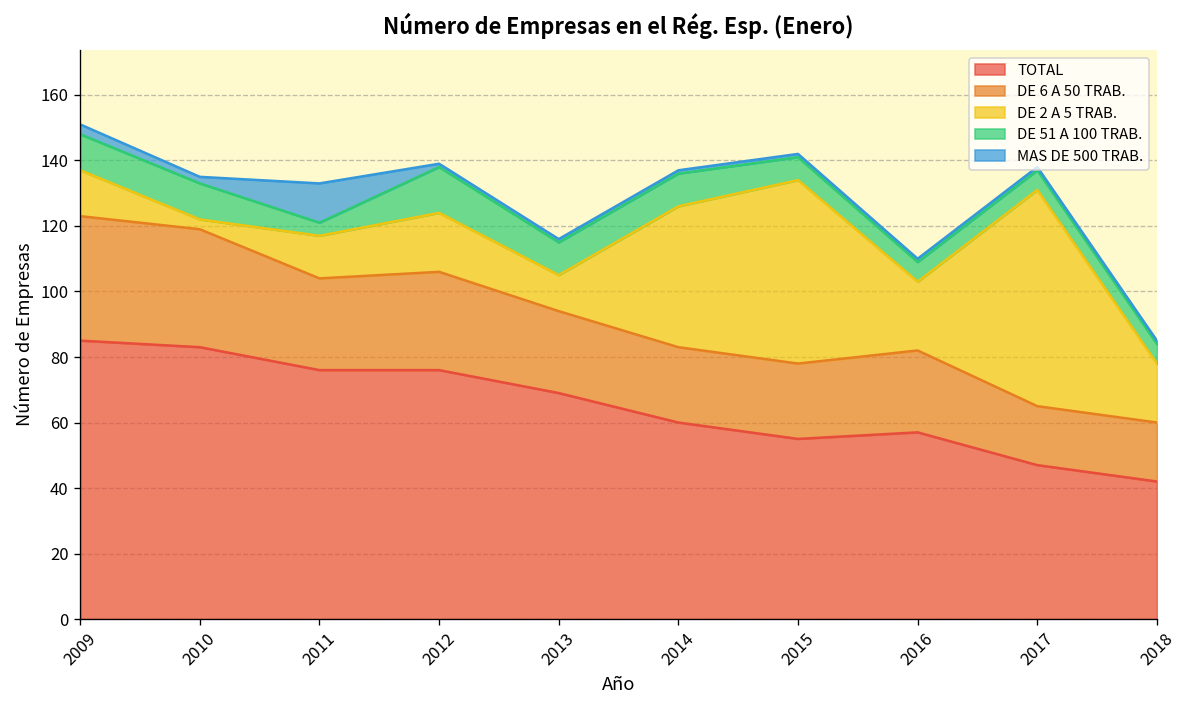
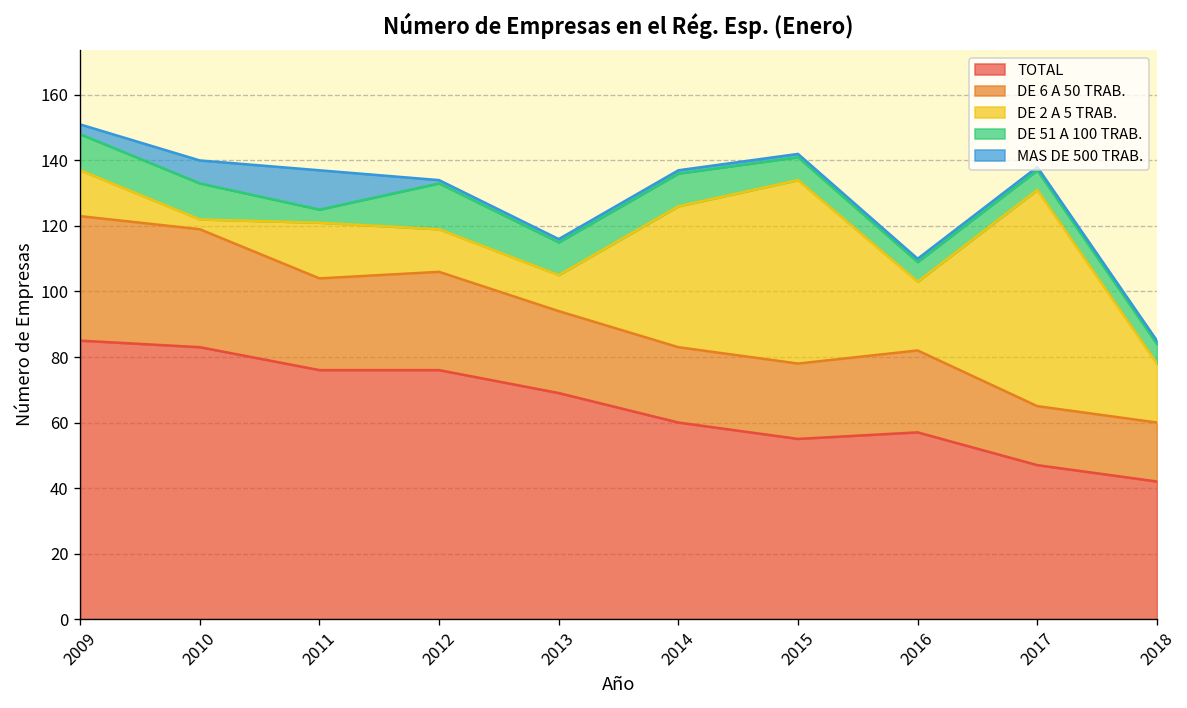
  {
    "DE 2 A 5 TRAB.": {
      "2009": 14,
      "2010": 3,
-     "2011": 13,
-     "2012": 18,
+     "2011": 17,
+     "2012": 13,
      "2013": 11,
      "2014": 43,
      "2015": 56,
      "2016": 21,
      "2017": 66,
      "2018": 18
    },
    "DE 51 A 100 TRAB.": {
      "2009": 11,
      "2010": 11,
      "2011": 4,
      "2012": 14,
      "2013": 10,
      "2014": 10,
      "2015": 7,
      "2016": 6,
      "2018": 6
    },
    "MAS DE 500 TRAB.": {
      "2009": 3,
-     "2010": 2,
+     "2010": 7,
      "2011": 12,
      "2012": 1,
      "2013": 1,
      "2014": 1,
      "2015": 1,
      "2016": 1,
      "2018": 1
    }
  }
